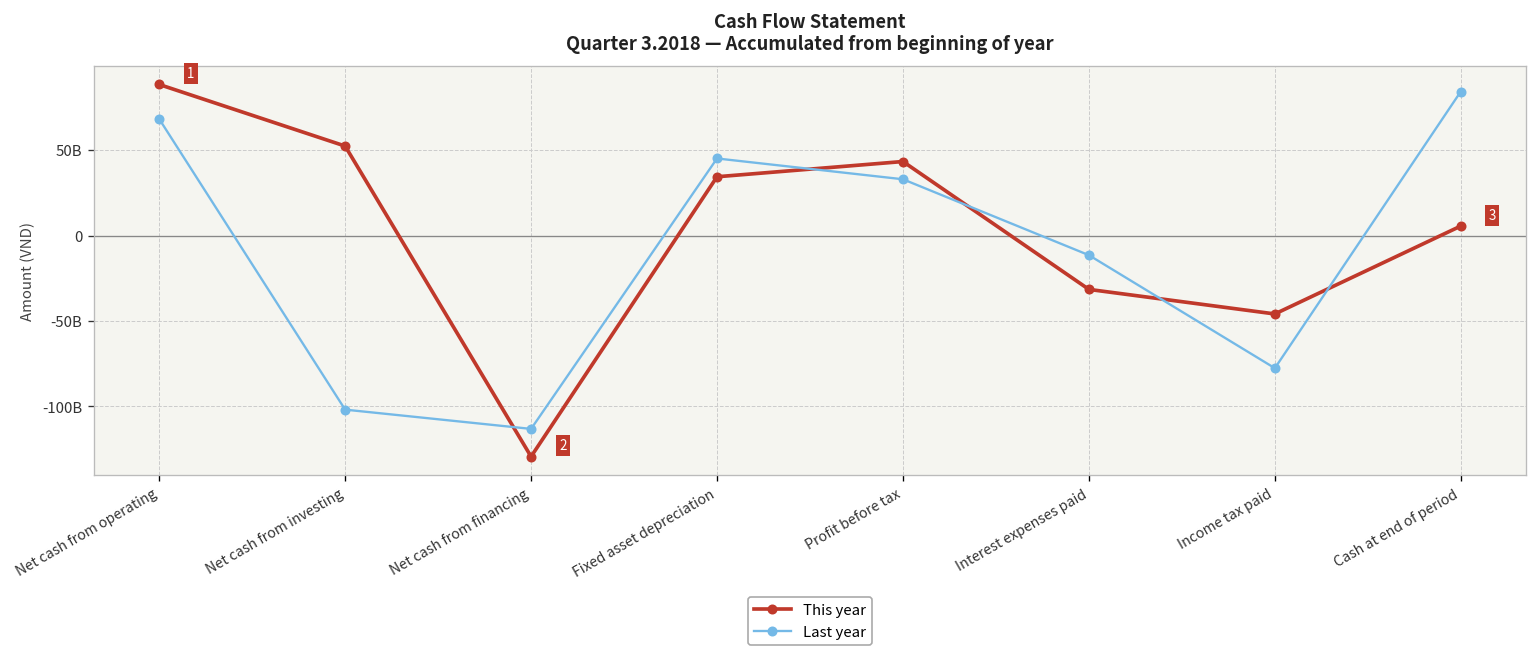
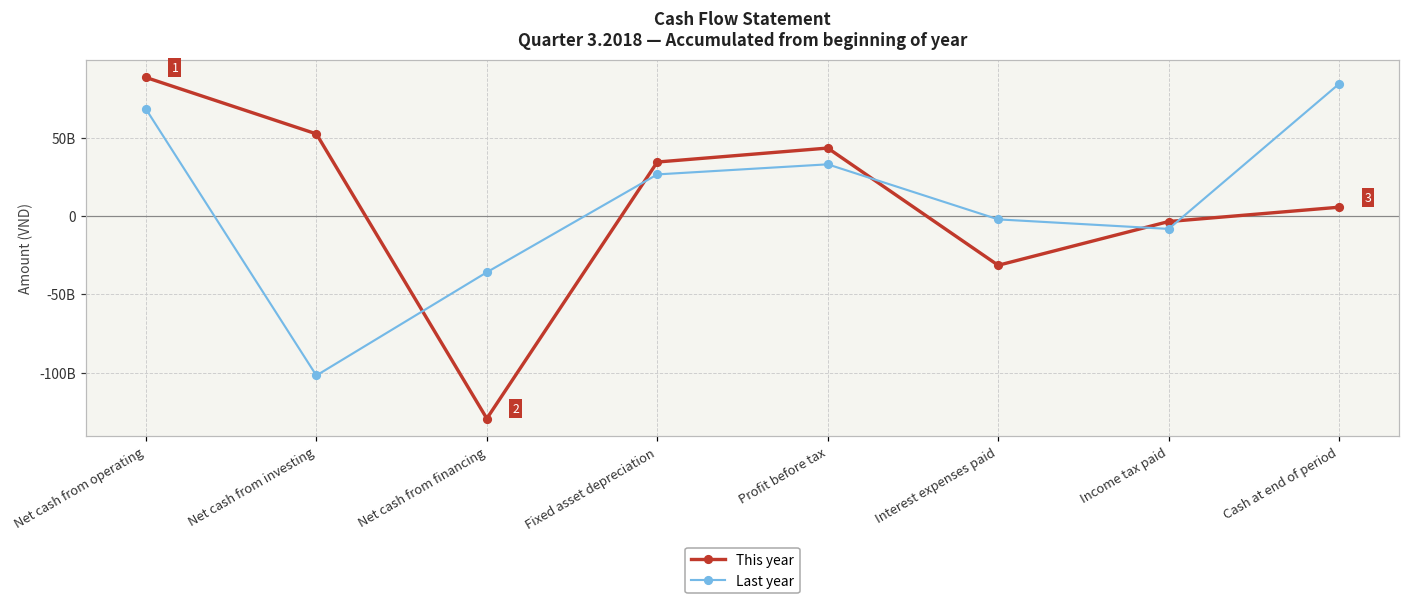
  {
    "This year": {
      "Net cash from investing": 52000000000,
      "Fixed asset depreciation": 34000000000,
      "Profit before tax": 43000000000,
      "Interest expenses paid": -31000000000,
-     "Income tax paid": -46000000000
+     "Income tax paid": -4000000000
    },
    "Last year": {
      "Net cash from operating": 68000000000,
      "Net cash from investing": -102000000000,
-     "Net cash from financing": -113000000000,
-     "Fixed asset depreciation": 45000000000,
+     "Net cash from financing": -36000000000,
+     "Fixed asset depreciation": 27000000000,
      "Profit before tax": 33000000000,
-     "Interest expenses paid": -11000000000,
-     "Income tax paid": -78000000000,
+     "Interest expenses paid": -2000000000,
+     "Income tax paid": -8000000000,
      "Cash at end of period": 84000000000
    }
  }
